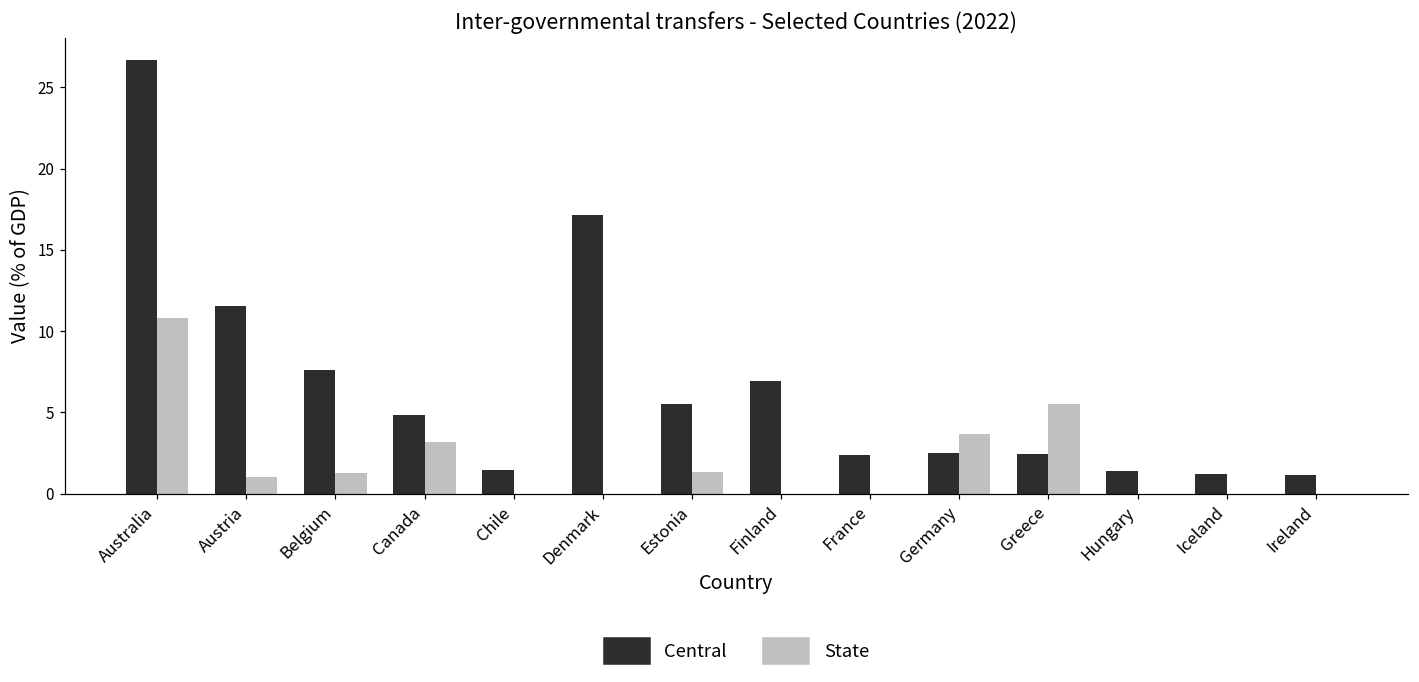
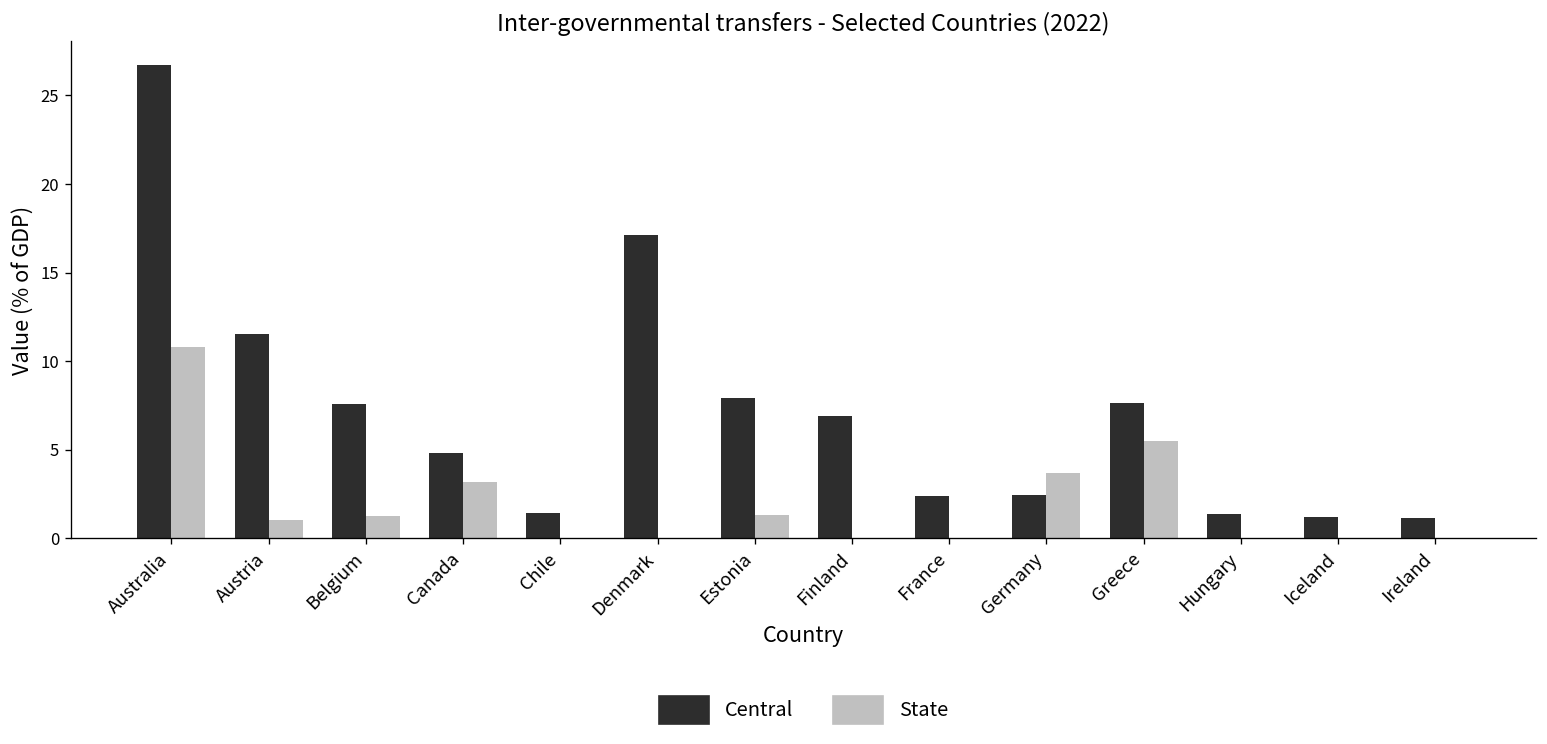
  {
    "Central": {
      "Australia": 26.7,
      "Austria": 11.5,
      "Belgium": 7.6,
      "Canada": 4.8,
      "Chile": 1.4,
      "Denmark": 17.1,
-     "Estonia": 5.5,
+     "Estonia": 7.9,
      "Finland": 6.9,
      "France": 2.4,
      "Germany": 2.5,
-     "Greece": 2.4,
+     "Greece": 7.6,
      "Hungary": 1.4,
      "Iceland": 1.2,
      "Ireland": 1.2
    },
    "State": {
      "Australia": 10.8,
      "Austria": 1.0,
      "Belgium": 1.3,
      "Canada": 3.2,
      "Chile": 0.0,
      "Denmark": 0.0,
      "Estonia": 1.3,
      "Finland": 0.0,
      "France": 0.0,
      "Germany": 3.7,
      "Greece": 5.5,
      "Hungary": 0.0,
      "Iceland": 0.0,
      "Ireland": 0.0
    }
  }
